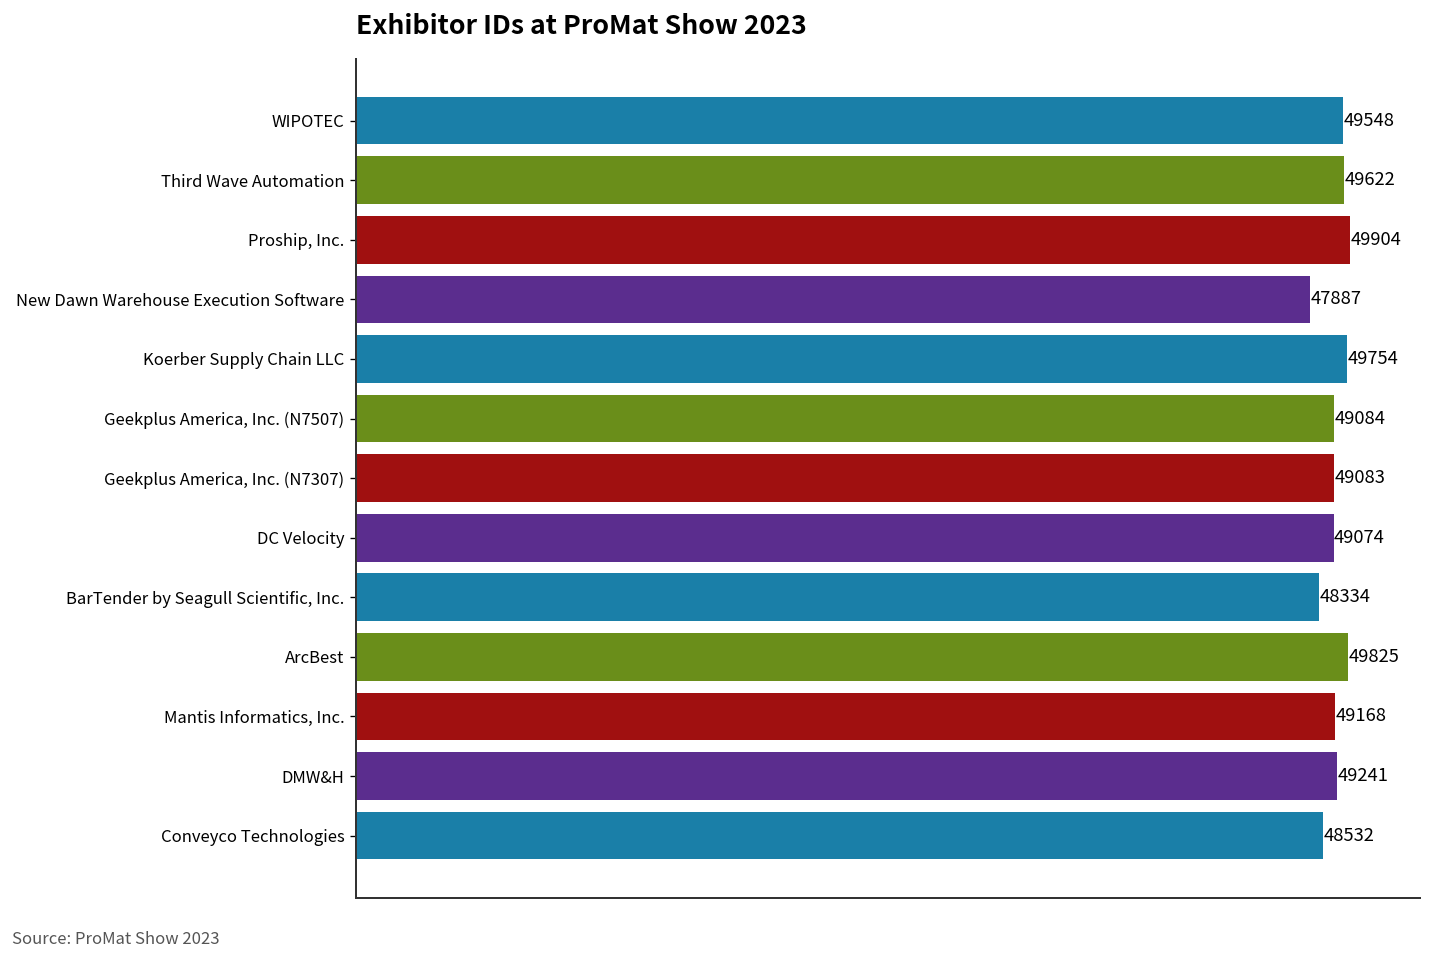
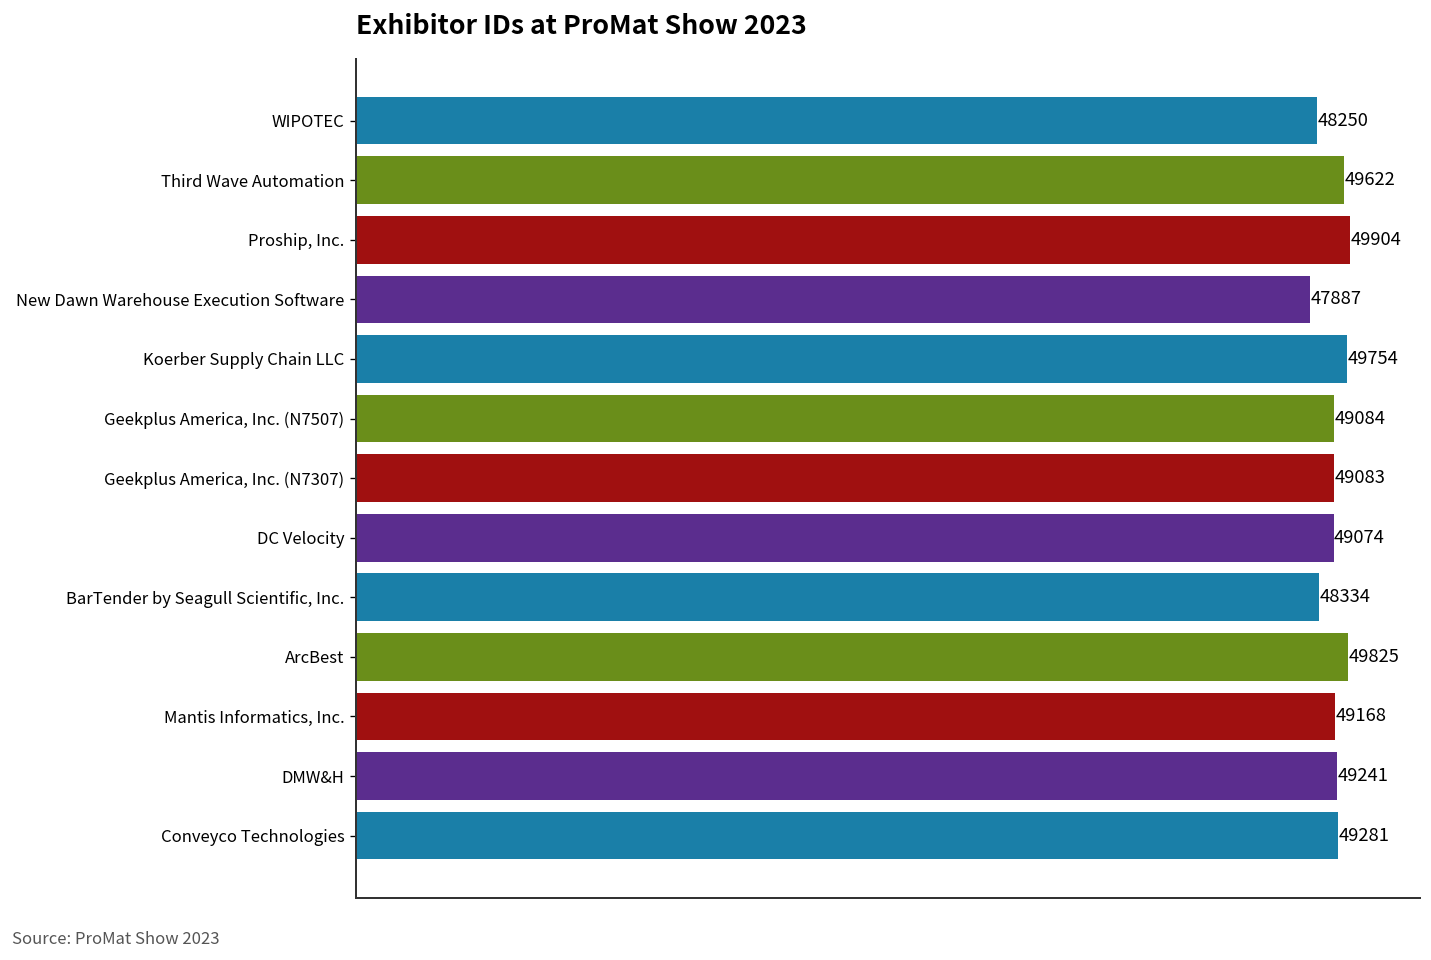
  {
-   "WIPOTEC": 49548,
+   "WIPOTEC": 48250,
    "Third Wave Automation": 49622,
    "Proship, Inc.": 49904,
    "New Dawn Warehouse Execution Software": 47887,
    "Koerber Supply Chain LLC": 49754,
    "Geekplus America, Inc. (N7507)": 49084,
    "Geekplus America, Inc. (N7307)": 49083,
    "DC Velocity": 49074,
    "BarTender by Seagull Scientific, Inc.": 48334,
    "ArcBest": 49825,
    "Mantis Informatics, Inc.": 49168,
    "DMW&H": 49241,
-   "Conveyco Technologies": 48532
+   "Conveyco Technologies": 49281
  }
